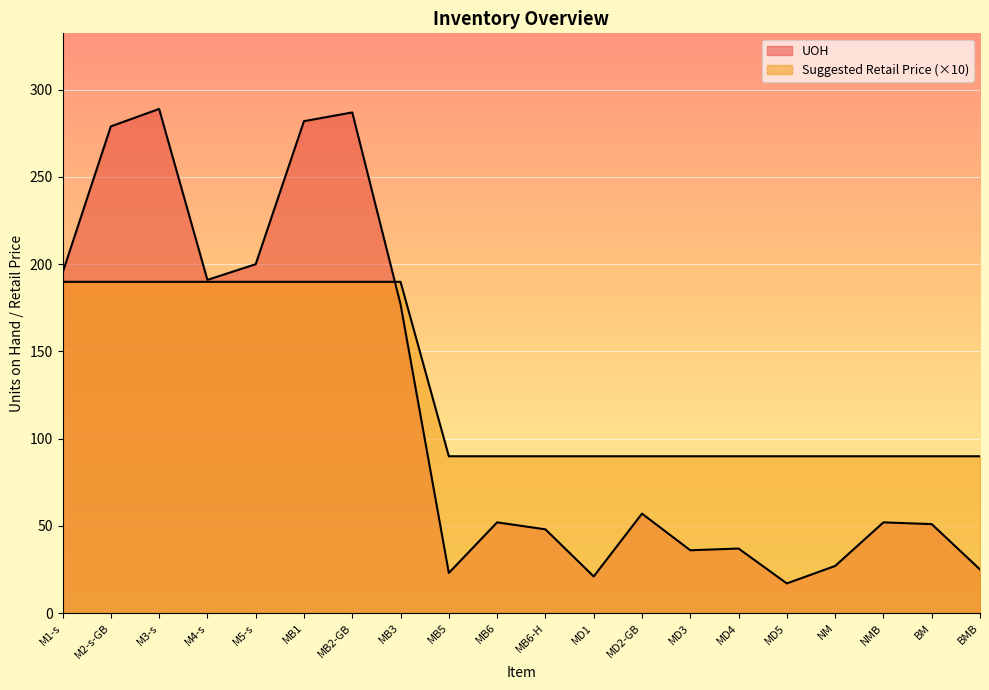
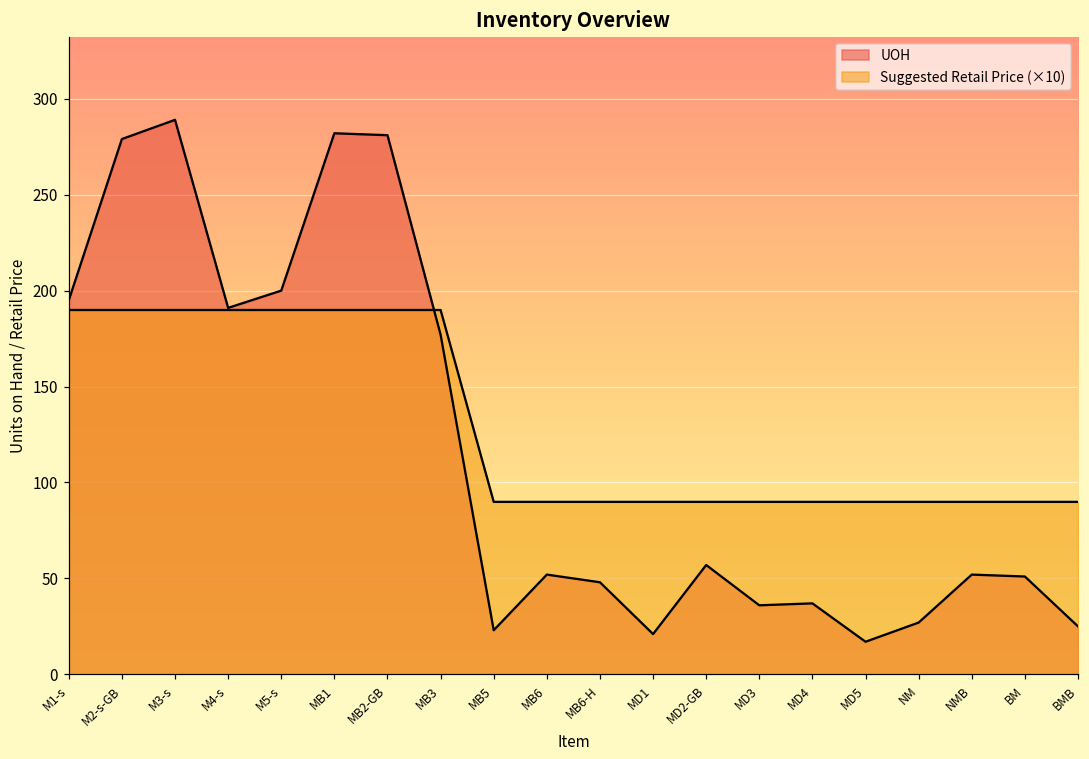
  {
    "UOH": {
      "M1-s": 195,
      "M2-s-GB": 279,
      "M3-s": 289,
      "M5-s": 200,
      "MB1": 282,
-     "MB2-GB": 287,
+     "MB2-GB": 281,
      "MB3": 177,
      "MB5": 23,
      "MB6": 52,
      "MB6-H": 48,
      "MD1": 21,
      "MD2-GB": 57,
      "MD3": 36,
      "MD4": 37,
      "MD5": 17,
      "NM": 27,
      "NMB": 52,
      "BM": 51,
      "BMB": 25
    },
    "Suggested Retail Price (×10)": {
      "M1-s": 190,
      "M2-s-GB": 190,
      "M3-s": 190,
      "M5-s": 190,
      "MB1": 190,
      "MB2-GB": 190,
      "MB3": 190,
      "MB5": 90,
      "MB6": 90,
      "MB6-H": 90,
      "MD1": 90,
      "MD2-GB": 90,
      "MD3": 90,
      "MD4": 90,
      "MD5": 90,
      "NM": 90,
      "NMB": 90,
      "BM": 90,
      "BMB": 90
    }
  }
